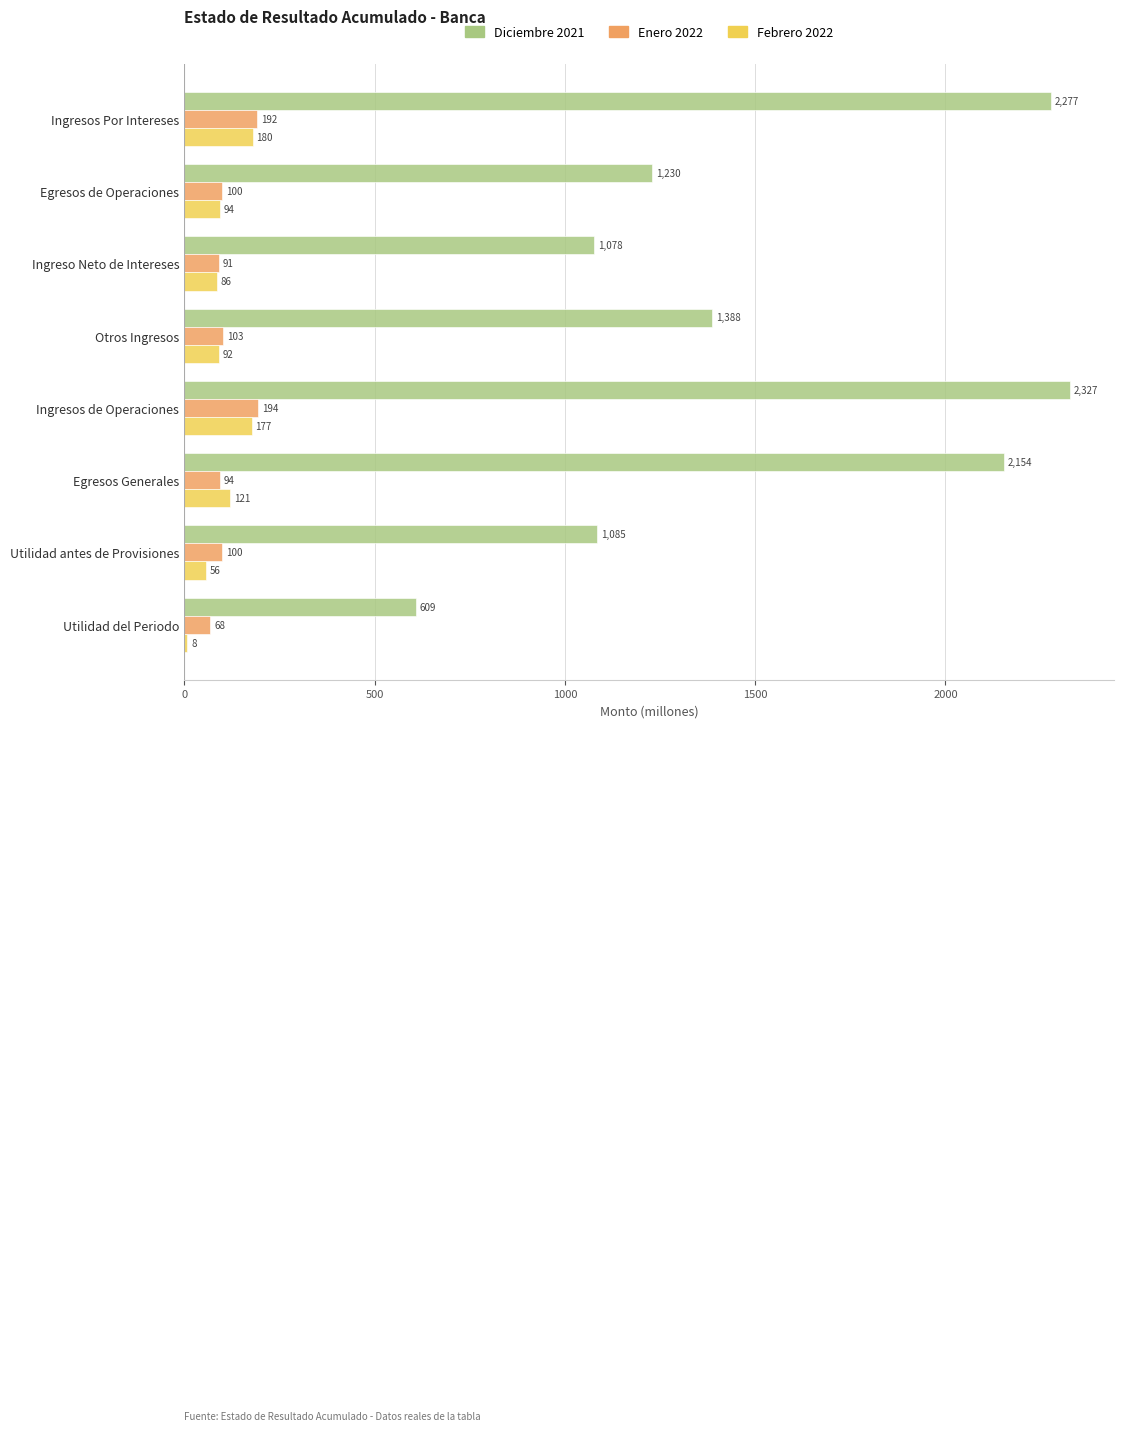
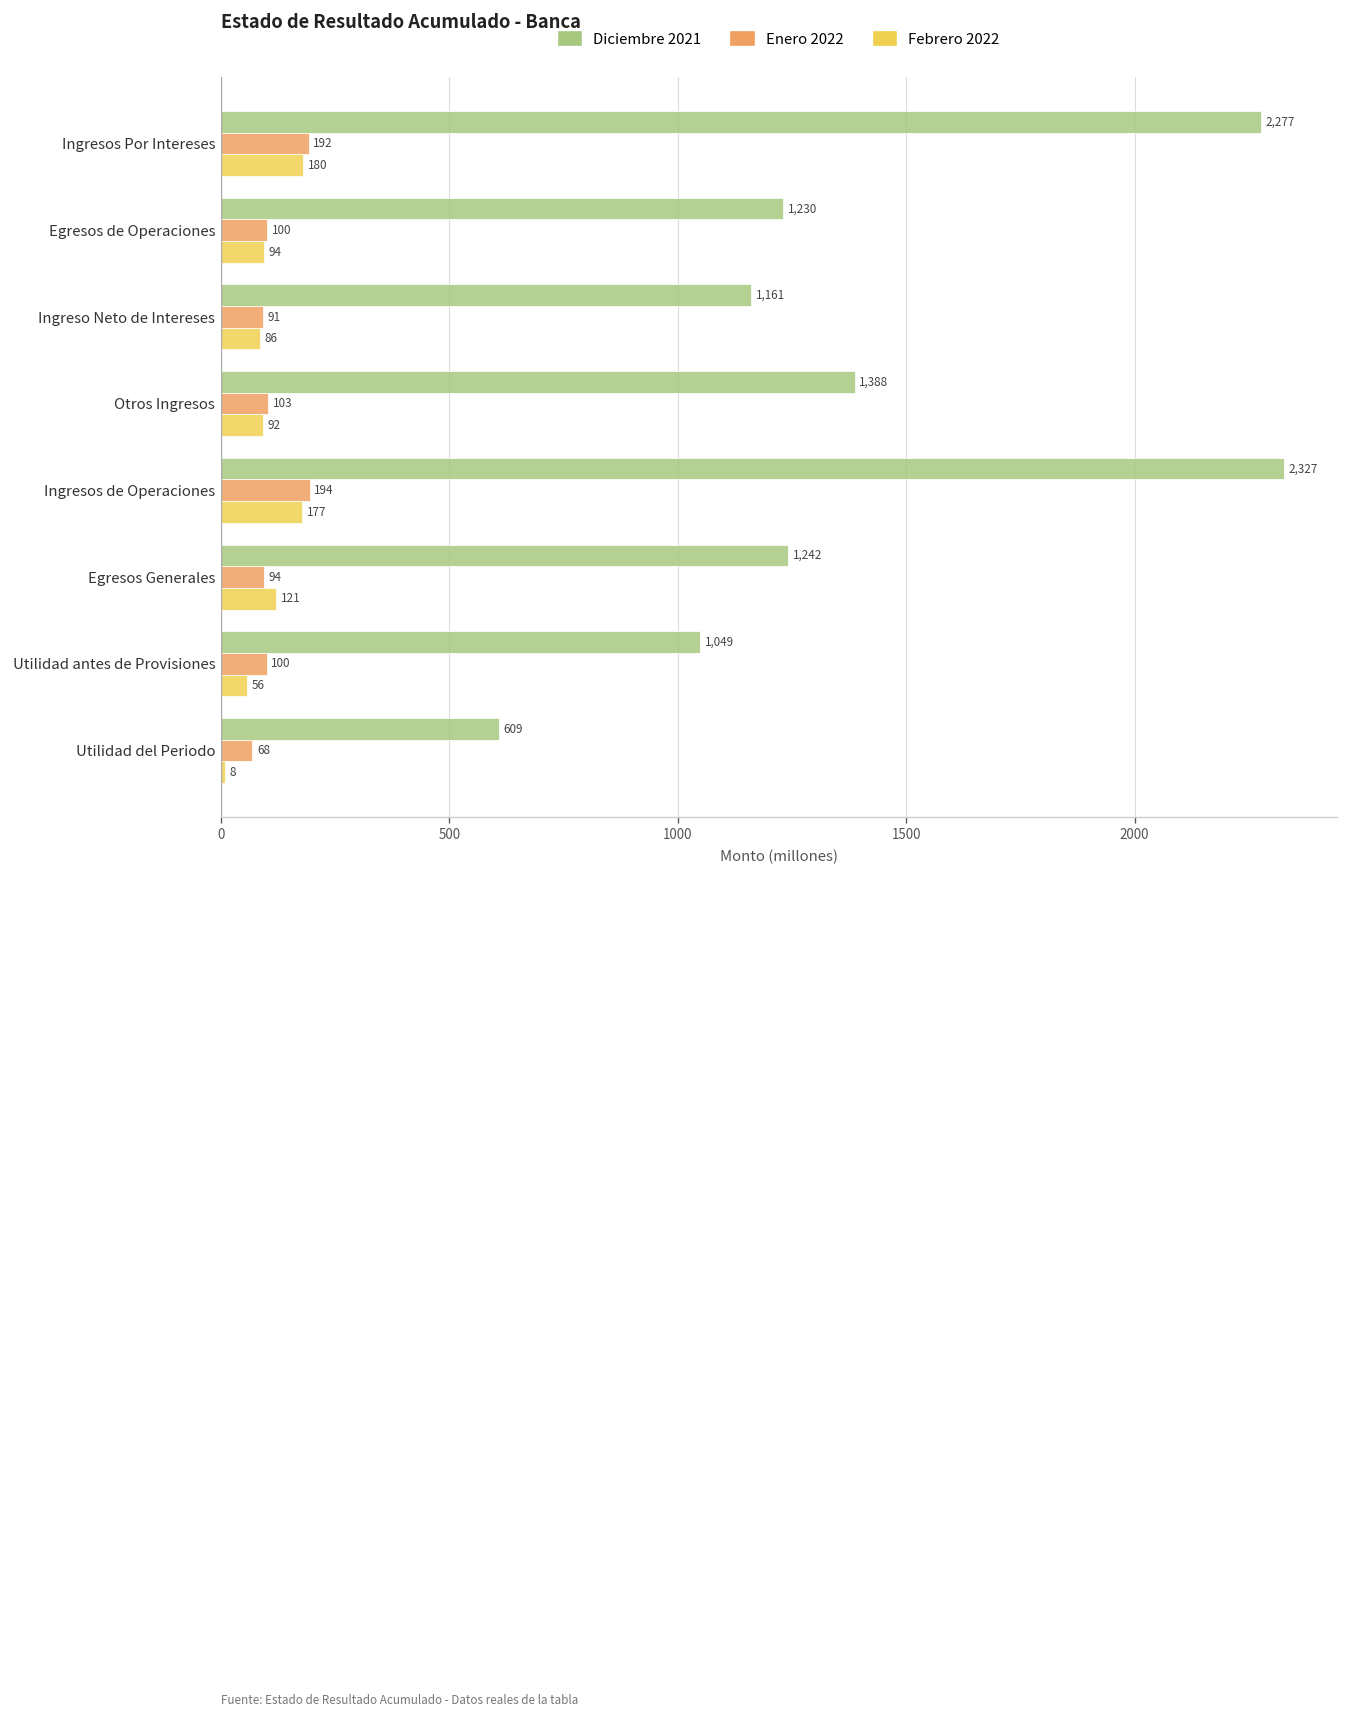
  {
    "Diciembre 2021": {
      "Ingresos Por Intereses": "2,277",
      "Egresos de Operaciones": "1,230",
-     "Ingreso Neto de Intereses": "1,078",
+     "Ingreso Neto de Intereses": "1,161",
      "Otros Ingresos": "1,388",
      "Ingresos de Operaciones": "2,327",
-     "Egresos Generales": "2,154",
-     "Utilidad antes de Provisiones": "1,085",
+     "Egresos Generales": "1,242",
+     "Utilidad antes de Provisiones": "1,049",
      "Utilidad del Periodo": "609"
    }
  }
